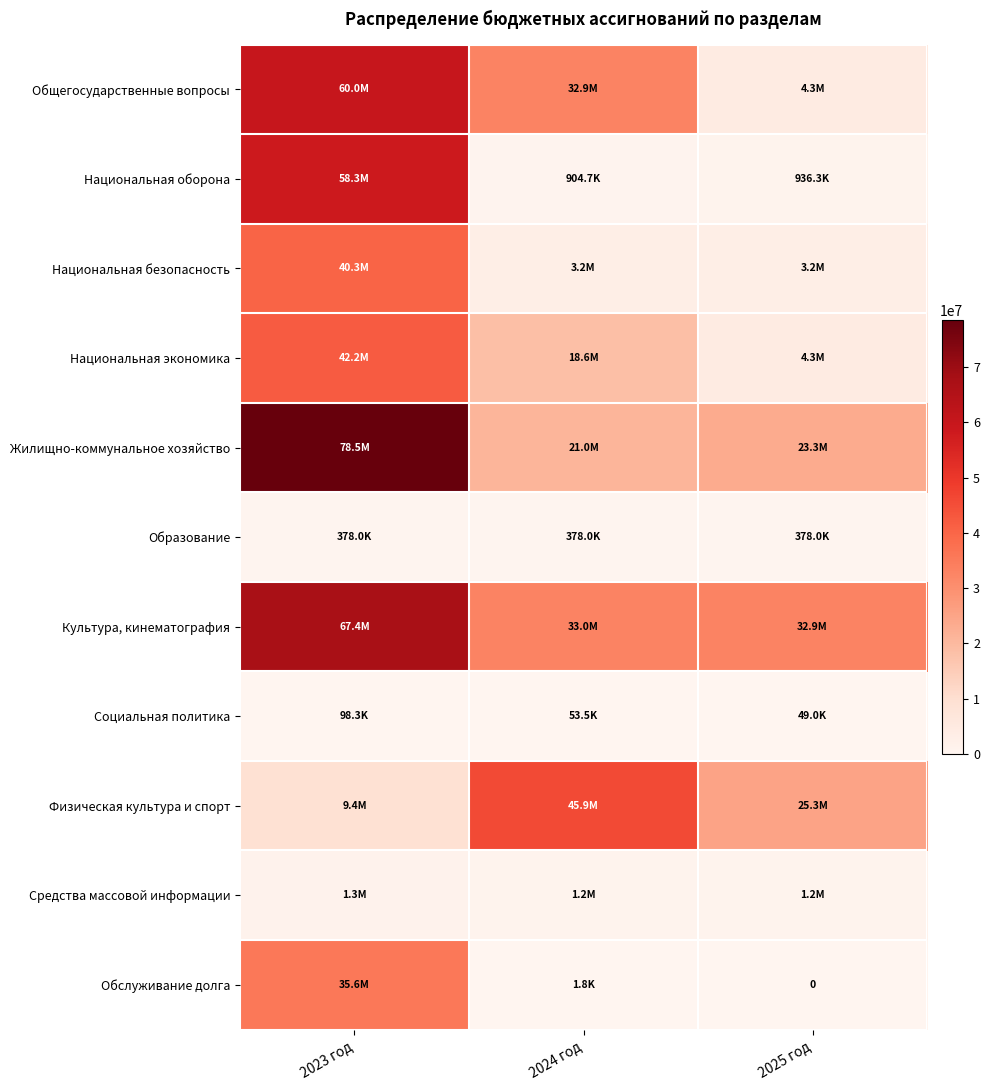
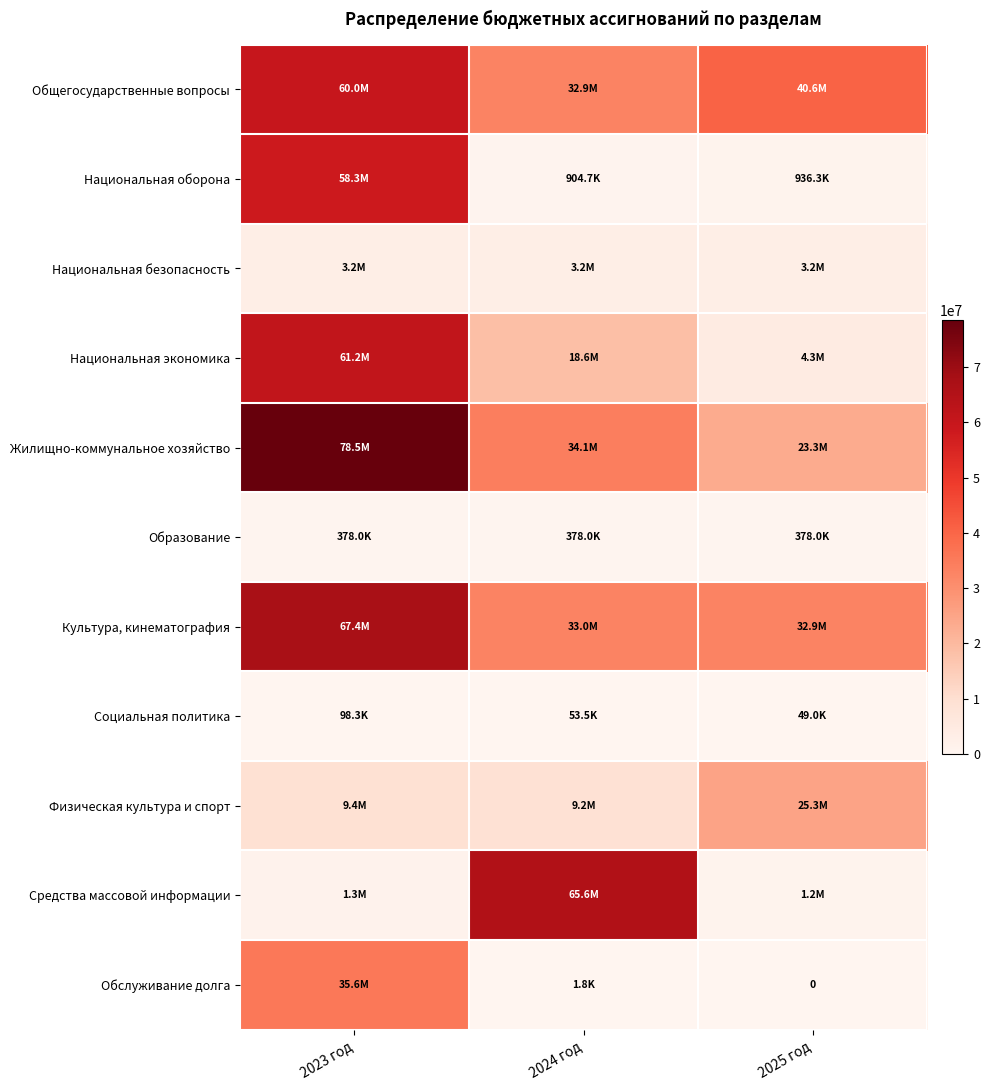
  {
    "Общегосударственные вопросы": {
      "2023 год": "60.0M",
      "2024 год": "32.9M",
-     "2025 год": "4.3M"
+     "2025 год": "40.6M"
    },
    "Национальная оборона": {
      "2023 год": "58.3M",
      "2024 год": "904.7K",
      "2025 год": "936.3K"
    },
    "Национальная безопасность": {
-     "2023 год": "40.3M",
+     "2023 год": "3.2M",
      "2024 год": "3.2M",
      "2025 год": "3.2M"
    },
    "Национальная экономика": {
-     "2023 год": "42.2M",
+     "2023 год": "61.2M",
      "2024 год": "18.6M",
      "2025 год": "4.3M"
    },
    "Жилищно-коммунальное хозяйство": {
      "2023 год": "78.5M",
-     "2024 год": "21.0M",
+     "2024 год": "34.1M",
      "2025 год": "23.3M"
    },
    "Образование": {
      "2023 год": "378.0K",
      "2024 год": "378.0K",
      "2025 год": "378.0K"
    },
    "Культура, кинематография": {
      "2023 год": "67.4M",
      "2024 год": "33.0M",
      "2025 год": "32.9M"
    },
    "Социальная политика": {
      "2023 год": "98.3K",
      "2024 год": "53.5K",
      "2025 год": "49.0K"
    },
    "Физическая культура и спорт": {
      "2023 год": "9.4M",
-     "2024 год": "45.9M",
+     "2024 год": "9.2M",
      "2025 год": "25.3M"
    },
    "Средства массовой информации": {
      "2023 год": "1.3M",
-     "2024 год": "1.2M",
+     "2024 год": "65.6M",
      "2025 год": "1.2M"
    },
    "Обслуживание долга": {
      "2023 год": "35.6M",
      "2024 год": "1.8K",
      "2025 год": "0"
    }
  }
